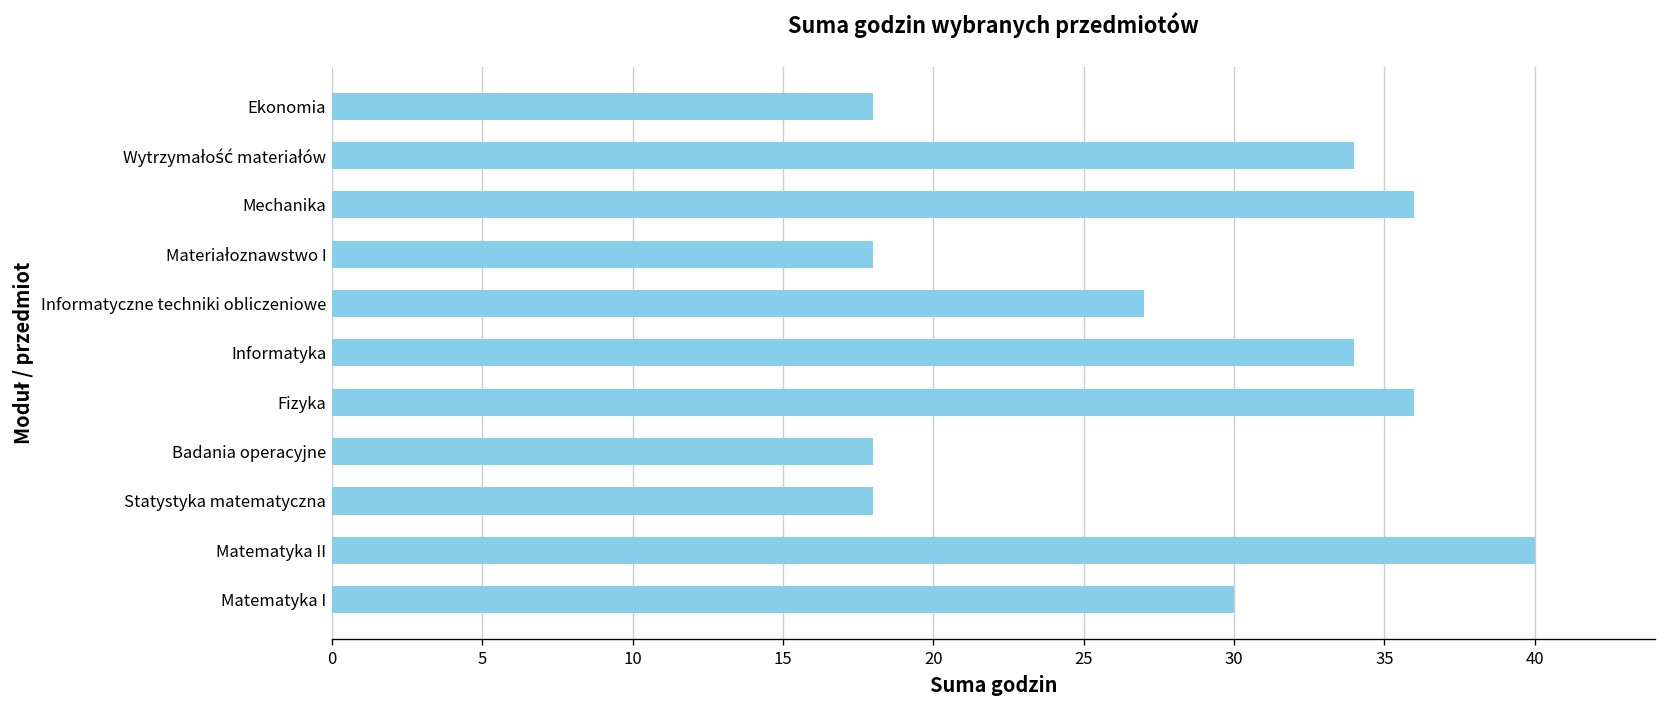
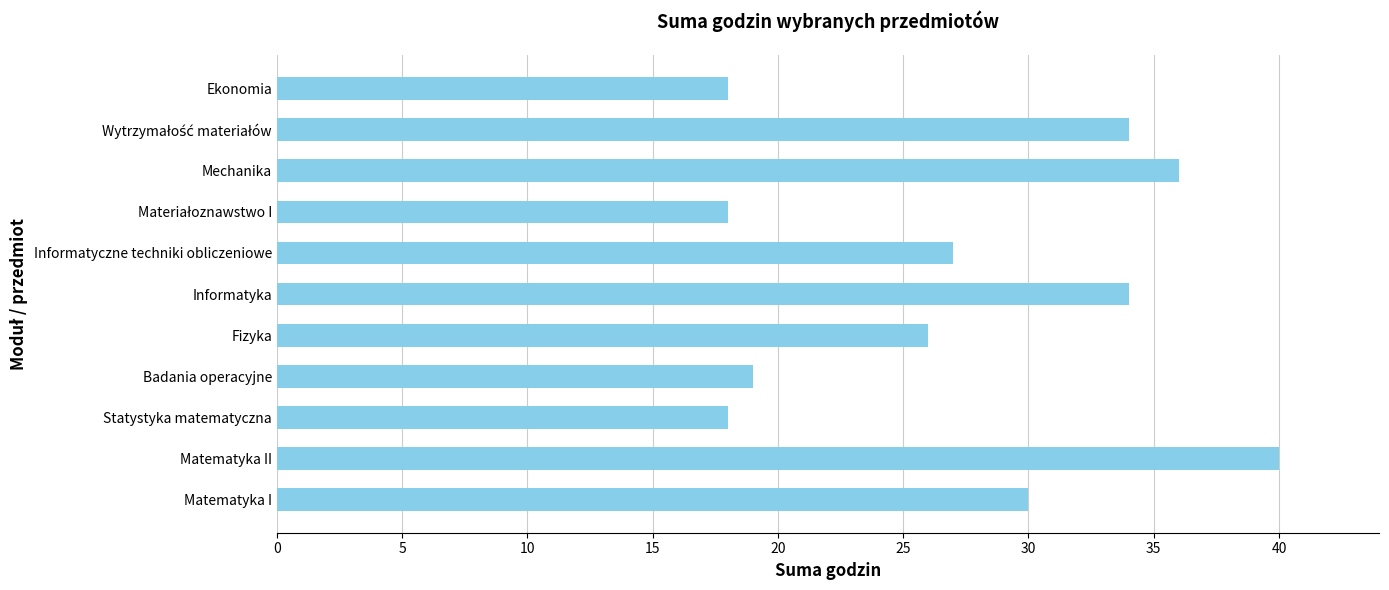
  {
    "Ekonomia": 18,
    "Wytrzymałość materiałów": 34,
    "Mechanika": 36,
    "Materiałoznawstwo I": 18,
    "Informatyczne techniki obliczeniowe": 27,
    "Informatyka": 34,
-   "Fizyka": 36,
-   "Badania operacyjne": 18,
+   "Fizyka": 26,
+   "Badania operacyjne": 19,
    "Statystyka matematyczna": 18,
    "Matematyka II": 40,
    "Matematyka I": 30
  }
